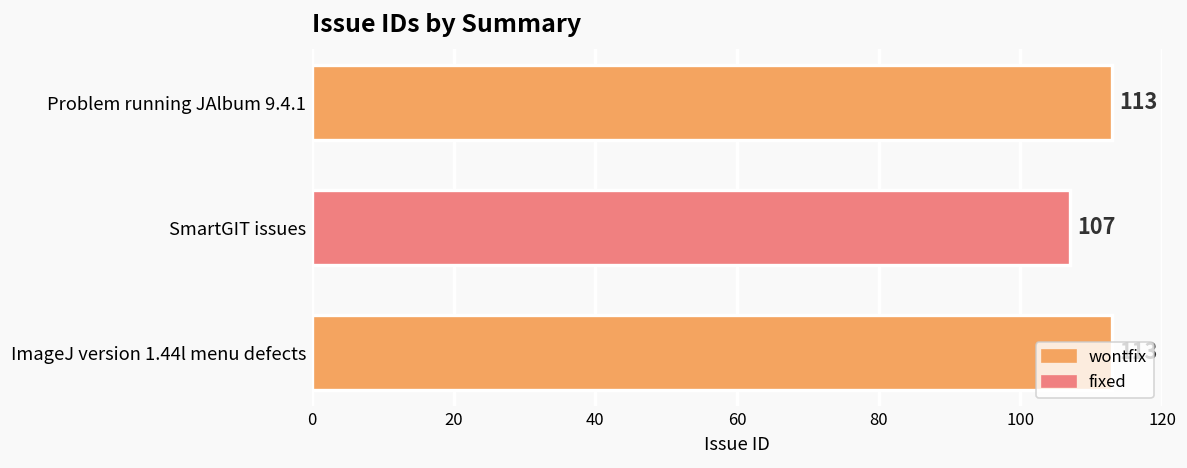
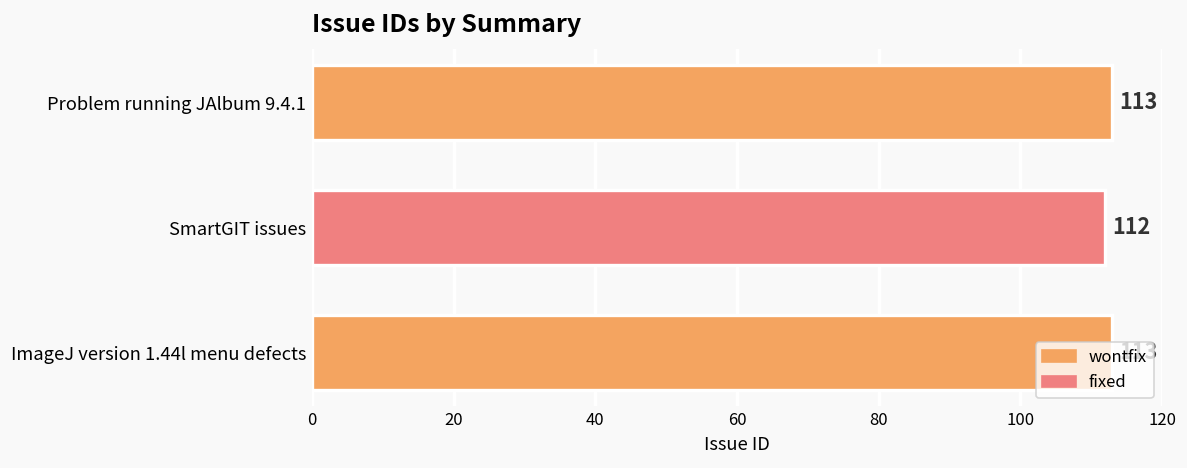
  {
    "Problem running JAlbum 9.4.1": 113,
-   "SmartGIT issues": 107
+   "SmartGIT issues": 112
  }
